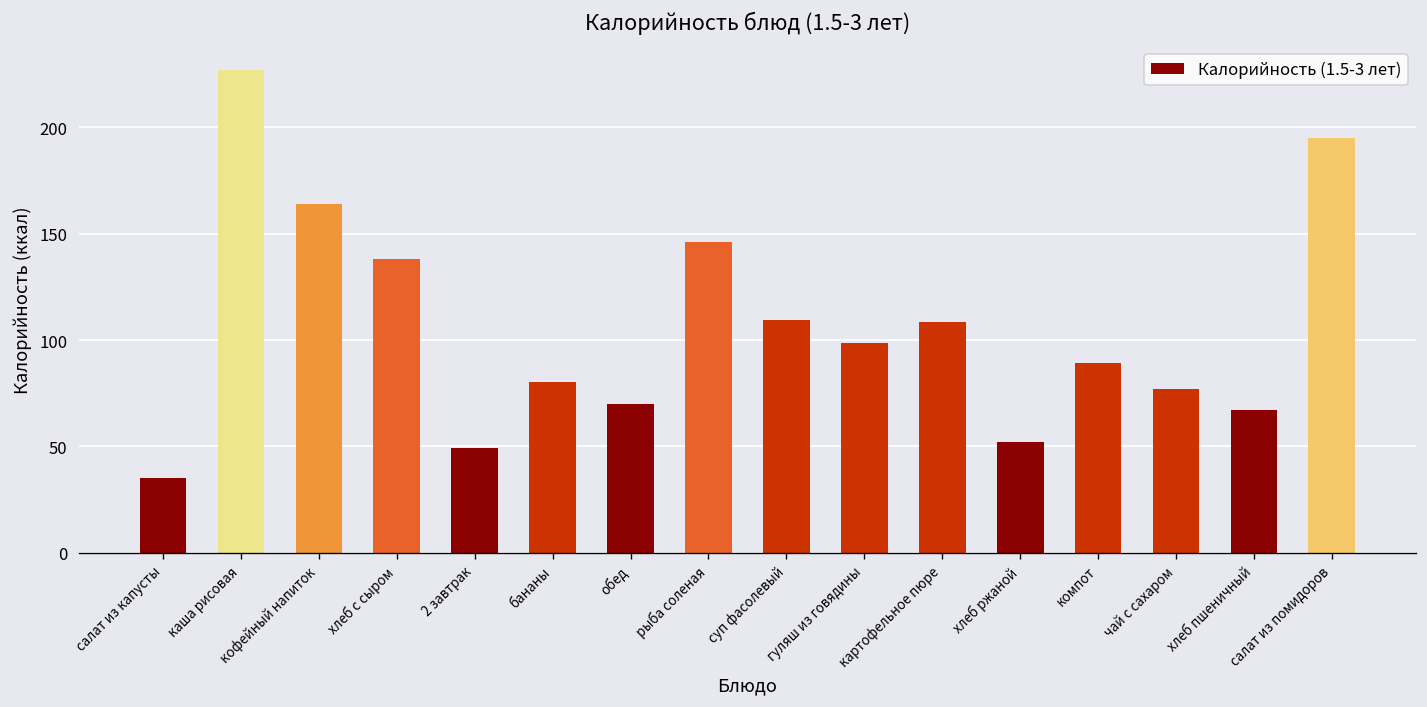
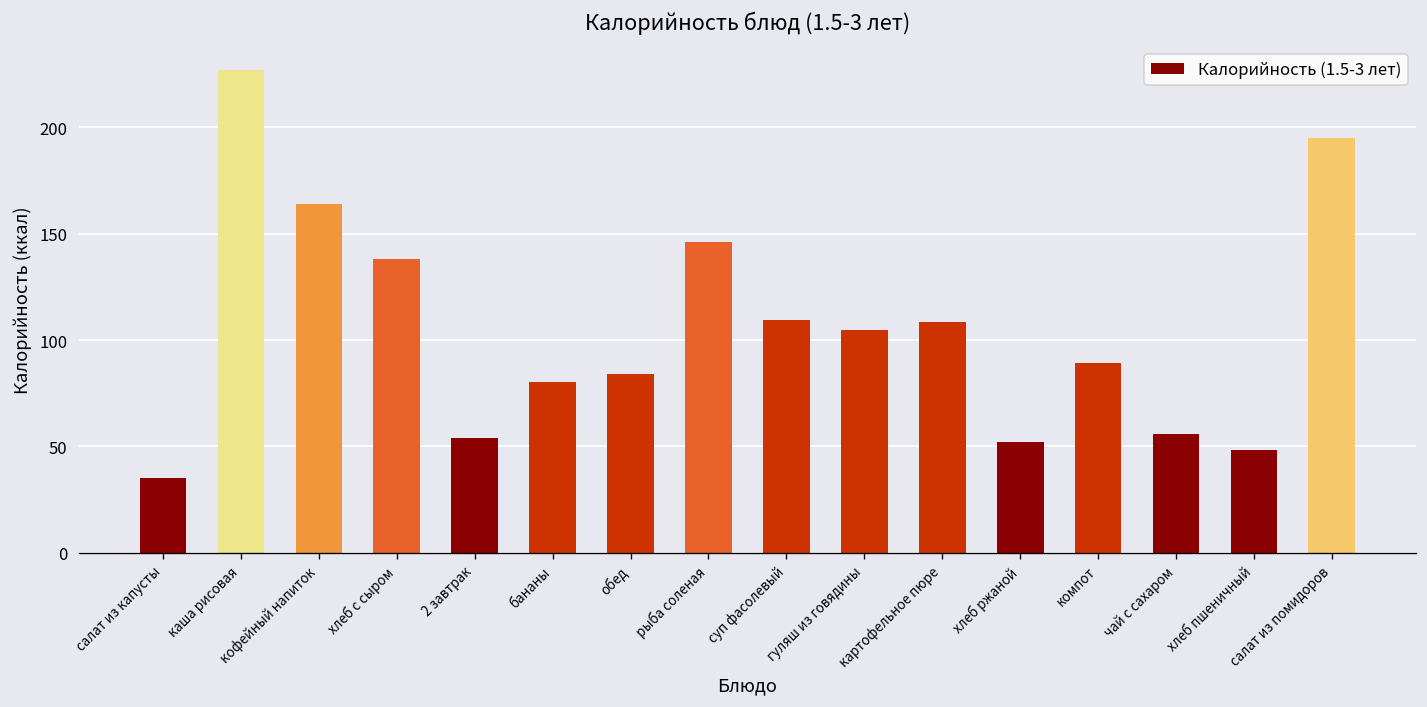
  {
    "салат из капусты": 35,
    "каша рисовая": 227,
    "кофейный напиток": 164,
    "хлеб с сыром": 138,
-   "2 завтрак": 49,
+   "2 завтрак": 54,
    "бананы": 80,
-   "обед": 70,
+   "обед": 84,
    "рыба соленая": 146,
    "суп фасолевый": 109,
-   "гуляш из говядины": 98,
+   "гуляш из говядины": 105,
    "картофельное пюре": 109,
    "хлеб ржаной": 52,
    "компот": 89,
-   "чай с сахаром": 77,
-   "хлеб пшеничный": 67,
+   "чай с сахаром": 56,
+   "хлеб пшеничный": 48,
    "салат из помидоров": 195
  }
